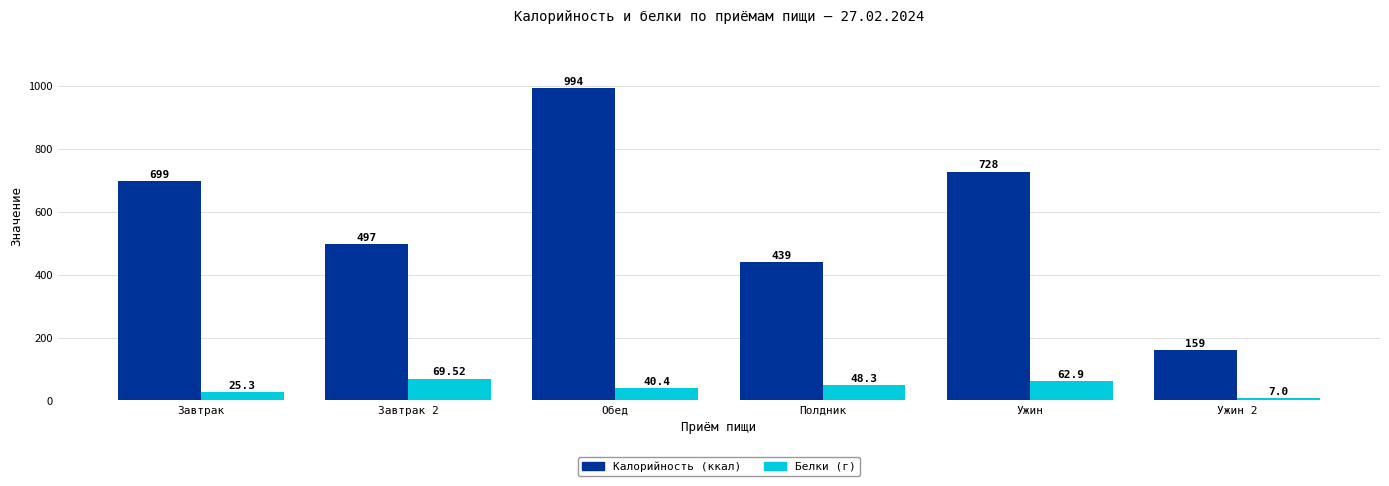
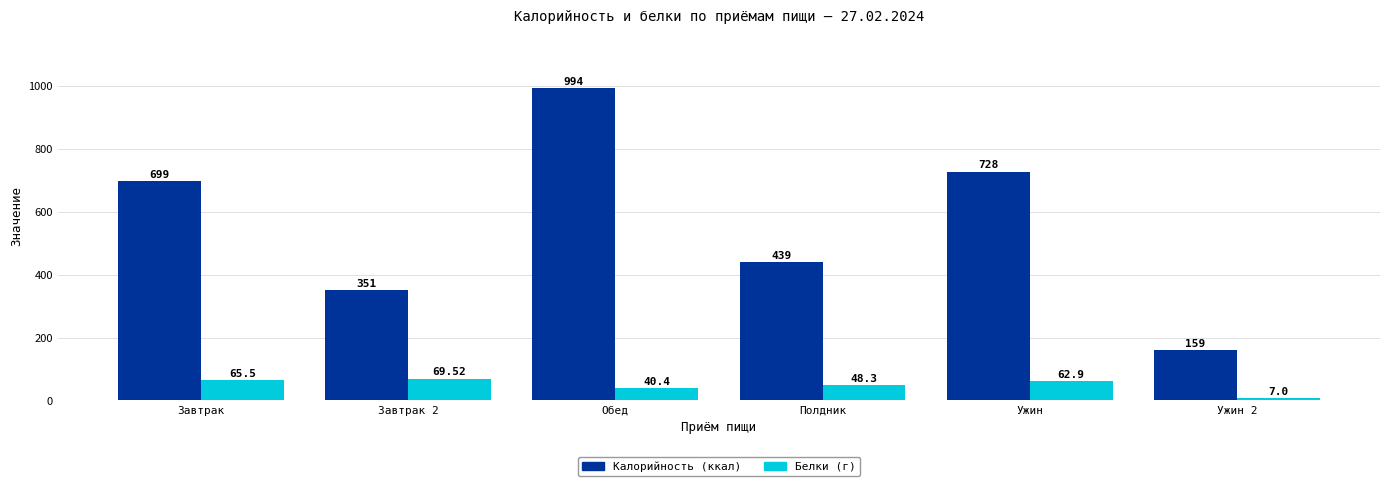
  {
    "Калорийность (ккал)": {
      "Завтрак": 699,
-     "Завтрак 2": 497,
+     "Завтрак 2": 351,
      "Обед": 994,
      "Полдник": 439,
      "Ужин": 728,
      "Ужин 2": 159
    },
    "Белки (г)": {
-     "Завтрак": 25.3,
+     "Завтрак": 65.5,
      "Завтрак 2": 69.52,
      "Обед": 40.4,
      "Полдник": 48.3,
      "Ужин": 62.9,
      "Ужин 2": 7.0
    }
  }
